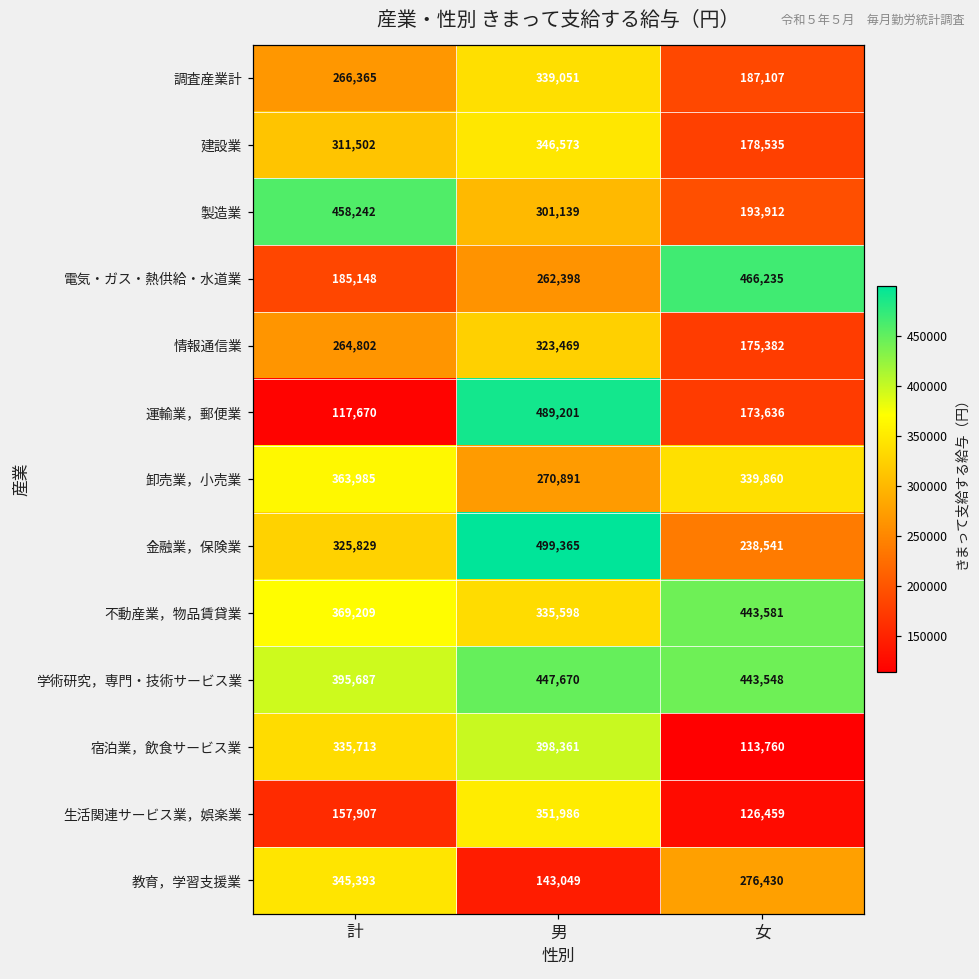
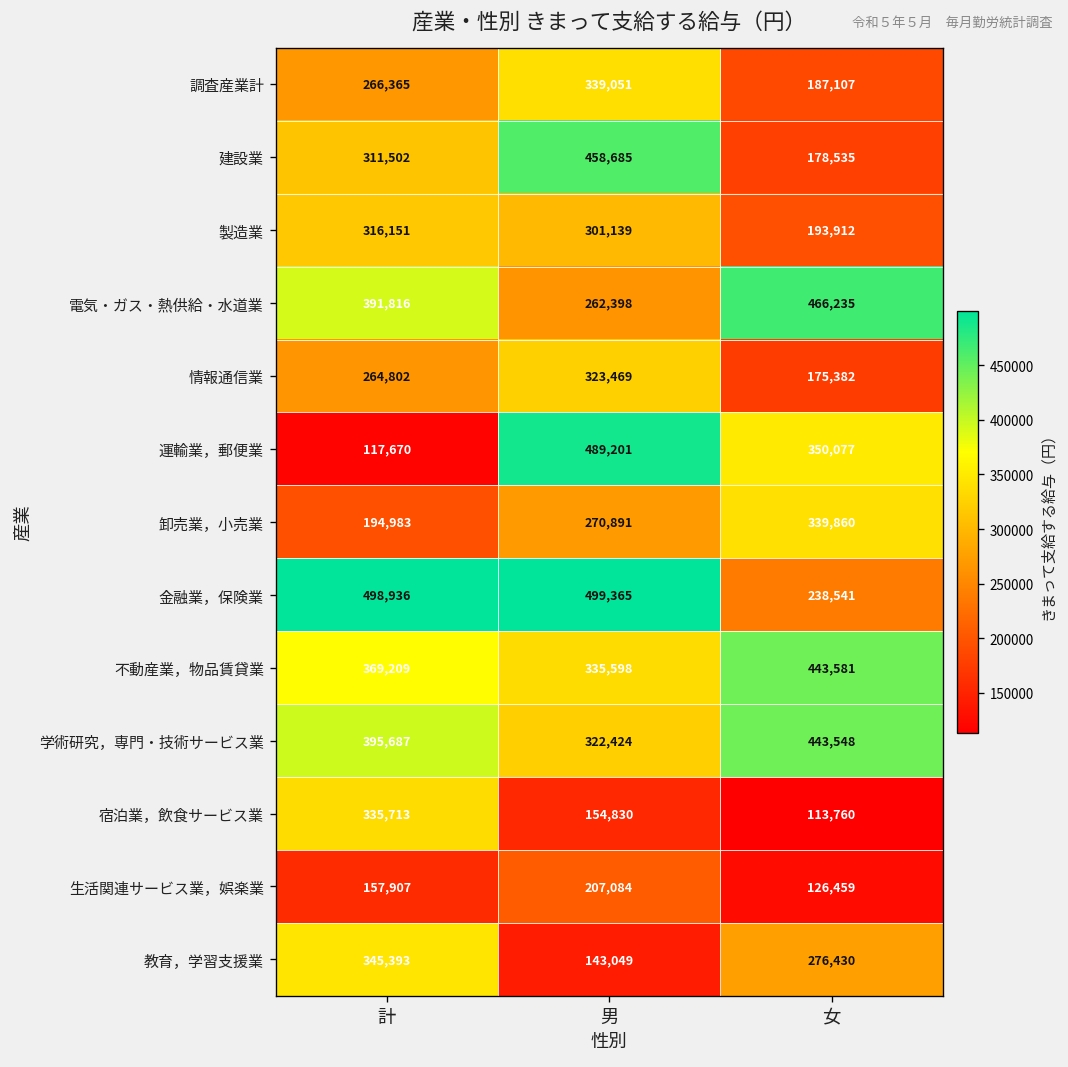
  {
    "調査産業計": {
      "計": "266,365",
      "男": "339,051",
      "女": "187,107"
    },
    "建設業": {
      "計": "311,502",
-     "男": "346,573",
+     "男": "458,685",
      "女": "178,535"
    },
    "製造業": {
-     "計": "458,242",
+     "計": "316,151",
      "男": "301,139",
      "女": "193,912"
    },
    "電気・ガス・熱供給・水道業": {
-     "計": "185,148",
+     "計": "391,816",
      "男": "262,398",
      "女": "466,235"
    },
    "情報通信業": {
      "計": "264,802",
      "男": "323,469",
      "女": "175,382"
    },
    "運輸業，郵便業": {
      "計": "117,670",
      "男": "489,201",
-     "女": "173,636"
+     "女": "350,077"
    },
    "卸売業，小売業": {
-     "計": "363,985",
+     "計": "194,983",
      "男": "270,891",
      "女": "339,860"
    },
    "金融業，保険業": {
-     "計": "325,829",
+     "計": "498,936",
      "男": "499,365",
      "女": "238,541"
    },
    "不動産業，物品賃貸業": {
      "計": "369,209",
      "男": "335,598",
      "女": "443,581"
    },
    "学術研究，専門・技術サービス業": {
      "計": "395,687",
-     "男": "447,670",
+     "男": "322,424",
      "女": "443,548"
    },
    "宿泊業，飲食サービス業": {
      "計": "335,713",
-     "男": "398,361",
+     "男": "154,830",
      "女": "113,760"
    },
    "生活関連サービス業，娯楽業": {
      "計": "157,907",
-     "男": "351,986",
+     "男": "207,084",
      "女": "126,459"
    },
    "教育，学習支援業": {
      "計": "345,393",
      "男": "143,049",
      "女": "276,430"
    }
  }
